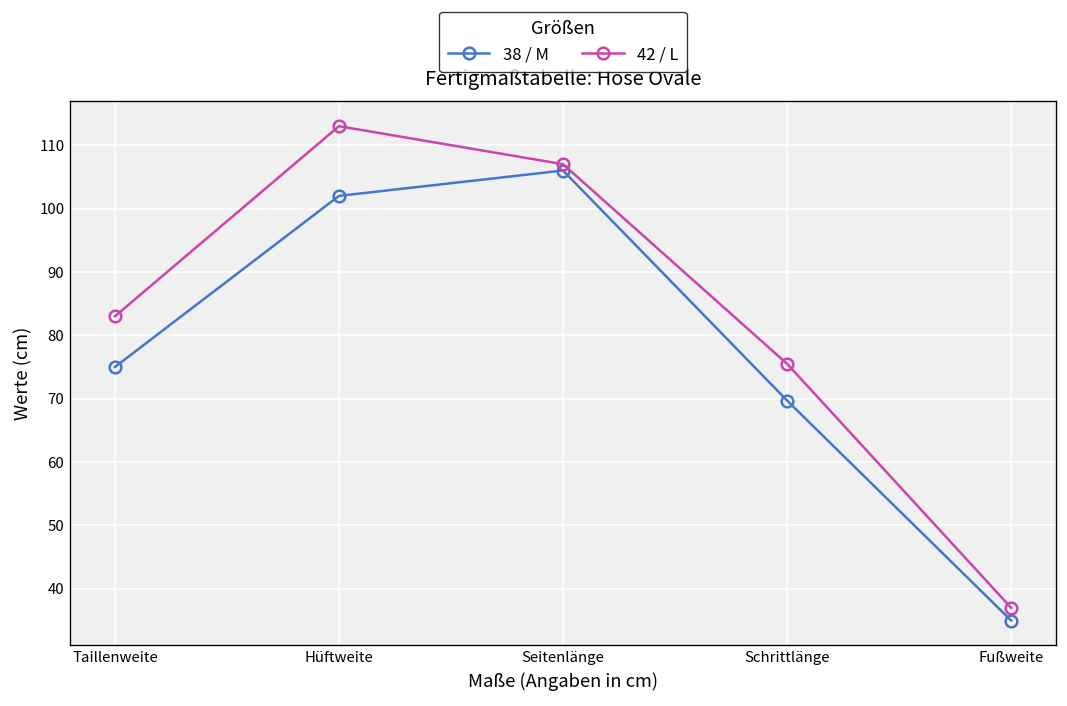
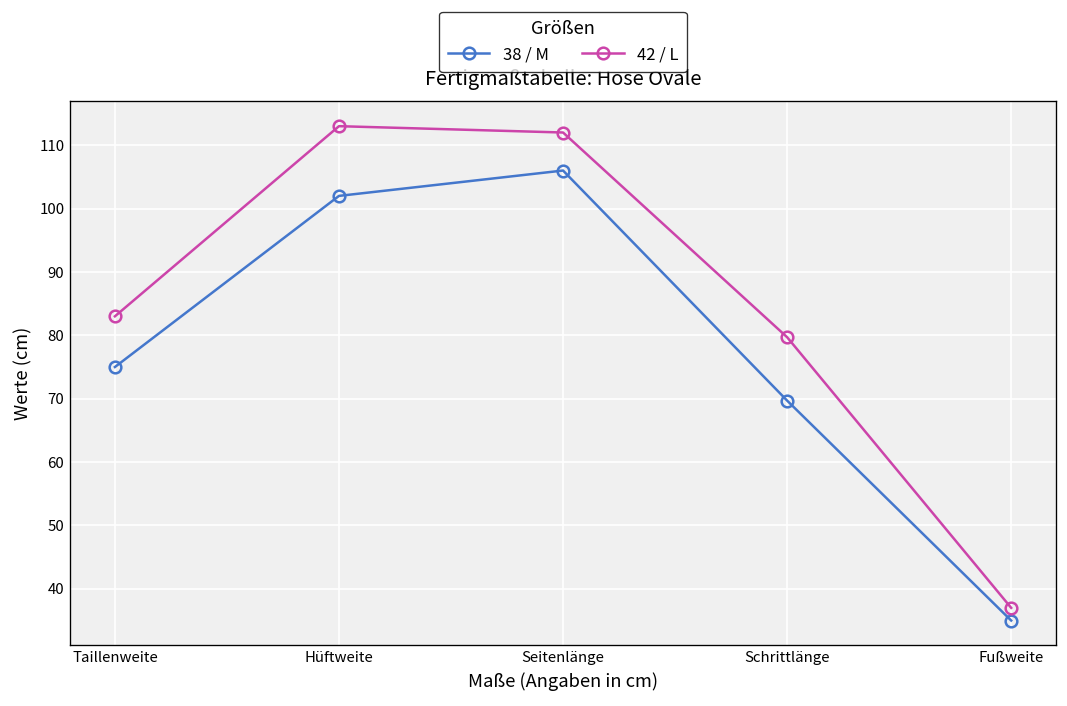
  {
    "38 / M": {
      "Taillenweite": 75,
      "Hüftweite": 102,
      "Seitenlänge": 106,
      "Schrittlänge": 70,
      "Fußweite": 35
    },
    "42 / L": {
      "Taillenweite": 83,
      "Hüftweite": 113,
-     "Seitenlänge": 107,
-     "Schrittlänge": 76,
+     "Seitenlänge": 112,
+     "Schrittlänge": 80,
      "Fußweite": 37
    }
  }
